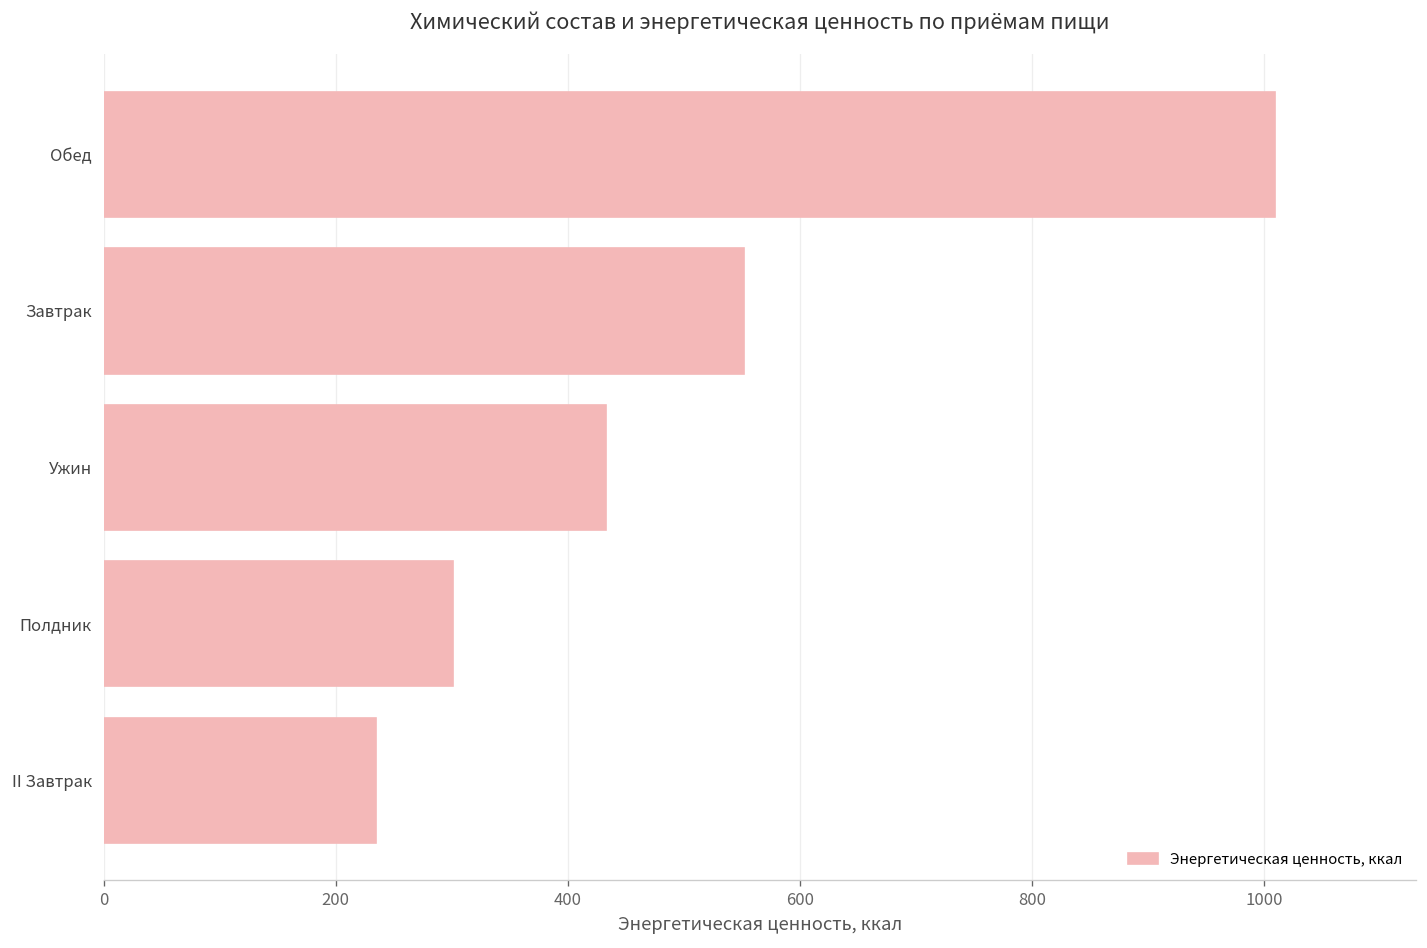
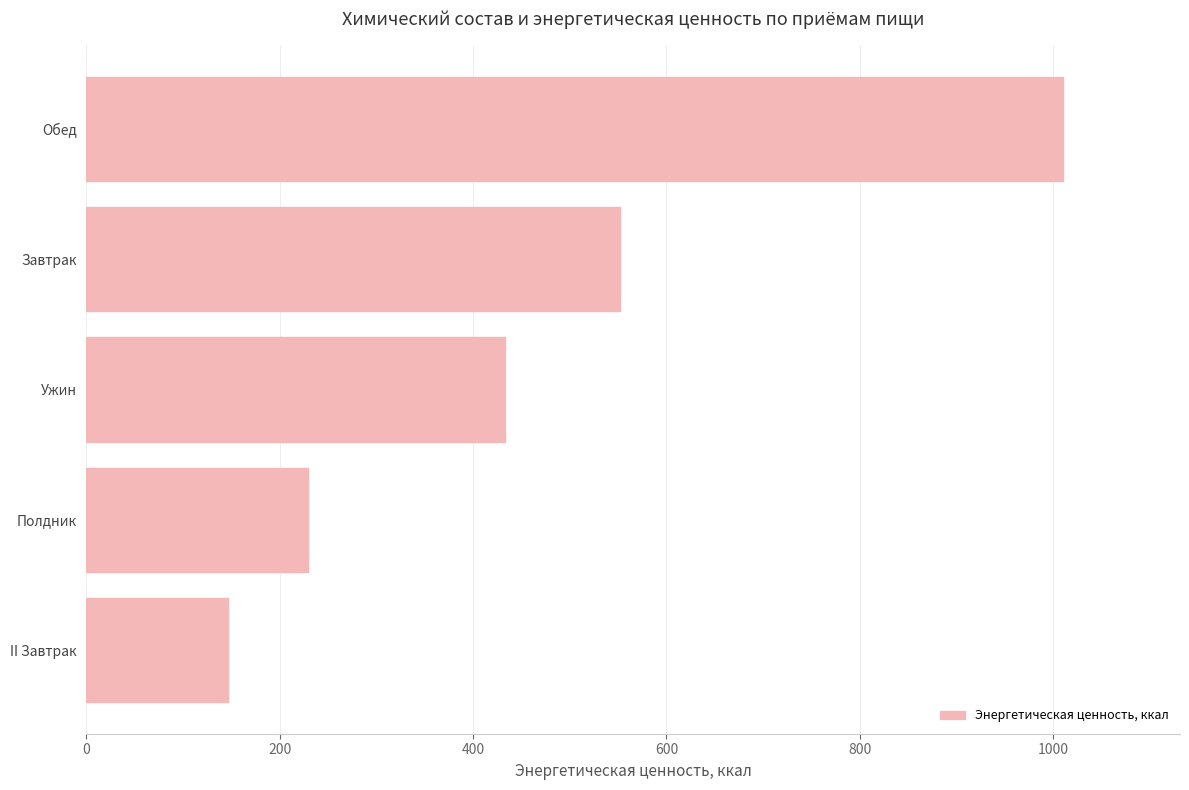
  {
    "Обед": 1010,
    "Завтрак": 550,
    "Ужин": 430,
-   "Полдник": 300,
-   "II Завтрак": 240
+   "Полдник": 230,
+   "II Завтрак": 150
  }
